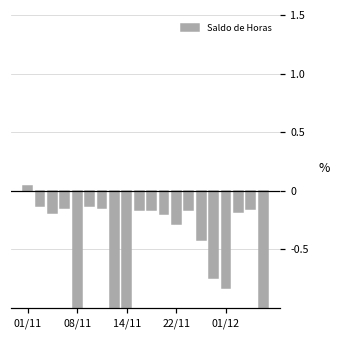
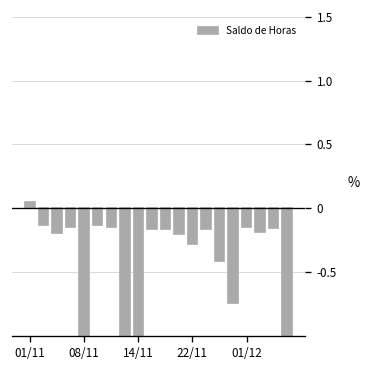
  {
    "01/11": 0.04,
    "22/11": -0.28,
-   "01/12": -0.83
+   "01/12": -0.15
  }
